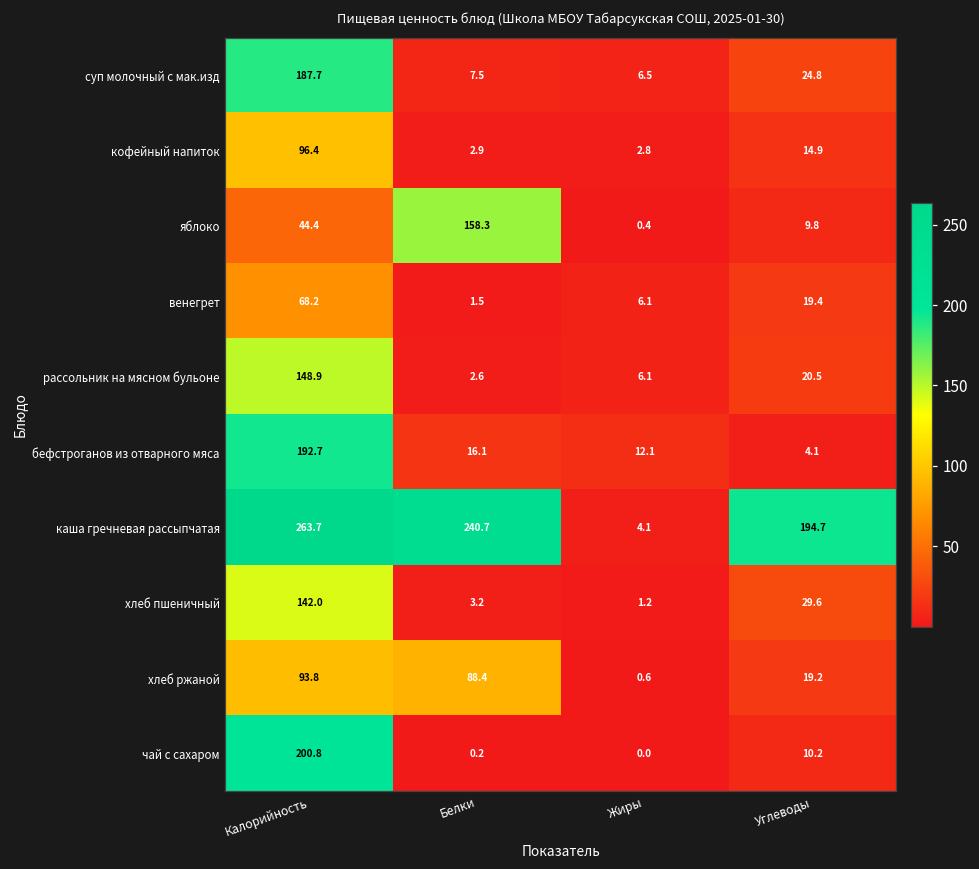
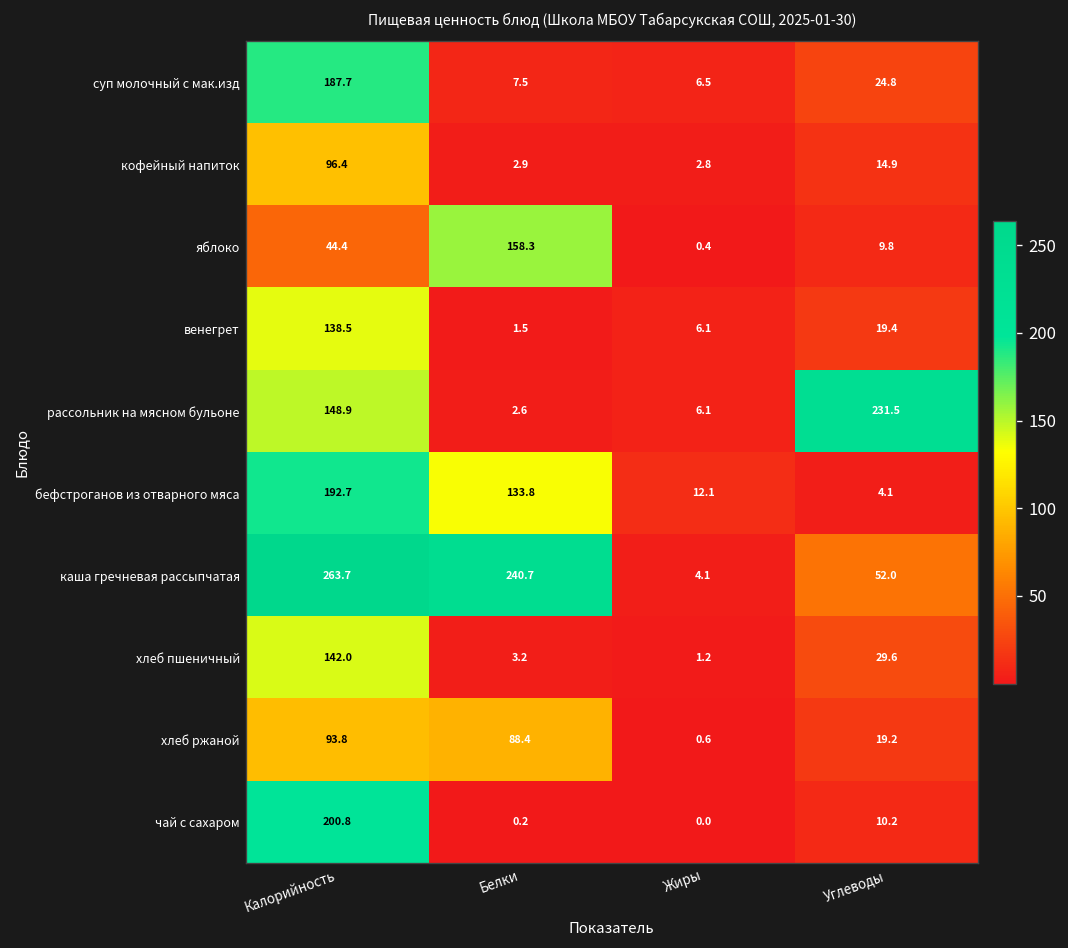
  {
    "суп молочный с мак.изд": {
      "Калорийность": 187.7,
      "Белки": 7.5,
      "Жиры": 6.5,
      "Углеводы": 24.8
    },
    "кофейный напиток": {
      "Калорийность": 96.4,
      "Белки": 2.9,
      "Жиры": 2.8,
      "Углеводы": 14.9
    },
    "яблоко": {
      "Калорийность": 44.4,
      "Белки": 158.3,
      "Жиры": 0.4,
      "Углеводы": 9.8
    },
    "венегрет": {
-     "Калорийность": 68.2,
+     "Калорийность": 138.5,
      "Белки": 1.5,
      "Жиры": 6.1,
      "Углеводы": 19.4
    },
    "рассольник на мясном бульоне": {
      "Калорийность": 148.9,
      "Белки": 2.6,
      "Жиры": 6.1,
-     "Углеводы": 20.5
+     "Углеводы": 231.5
    },
    "бефстроганов из отварного мяса": {
      "Калорийность": 192.7,
-     "Белки": 16.1,
+     "Белки": 133.8,
      "Жиры": 12.1,
      "Углеводы": 4.1
    },
    "каша гречневая рассыпчатая": {
      "Калорийность": 263.7,
      "Белки": 240.7,
      "Жиры": 4.1,
-     "Углеводы": 194.7
+     "Углеводы": 52.0
    },
    "хлеб пшеничный": {
      "Калорийность": 142.0,
      "Белки": 3.2,
      "Жиры": 1.2,
      "Углеводы": 29.6
    },
    "хлеб ржаной": {
      "Калорийность": 93.8,
      "Белки": 88.4,
      "Жиры": 0.6,
      "Углеводы": 19.2
    },
    "чай с сахаром": {
      "Калорийность": 200.8,
      "Белки": 0.2,
      "Жиры": 0.0,
      "Углеводы": 10.2
    }
  }
